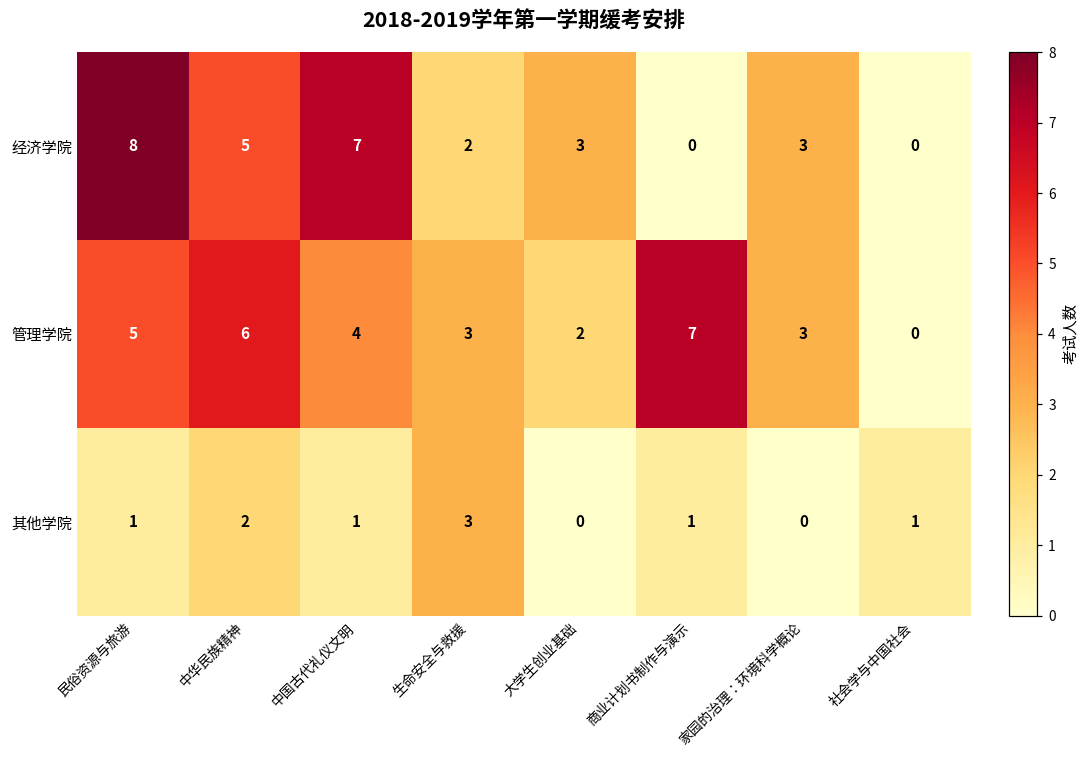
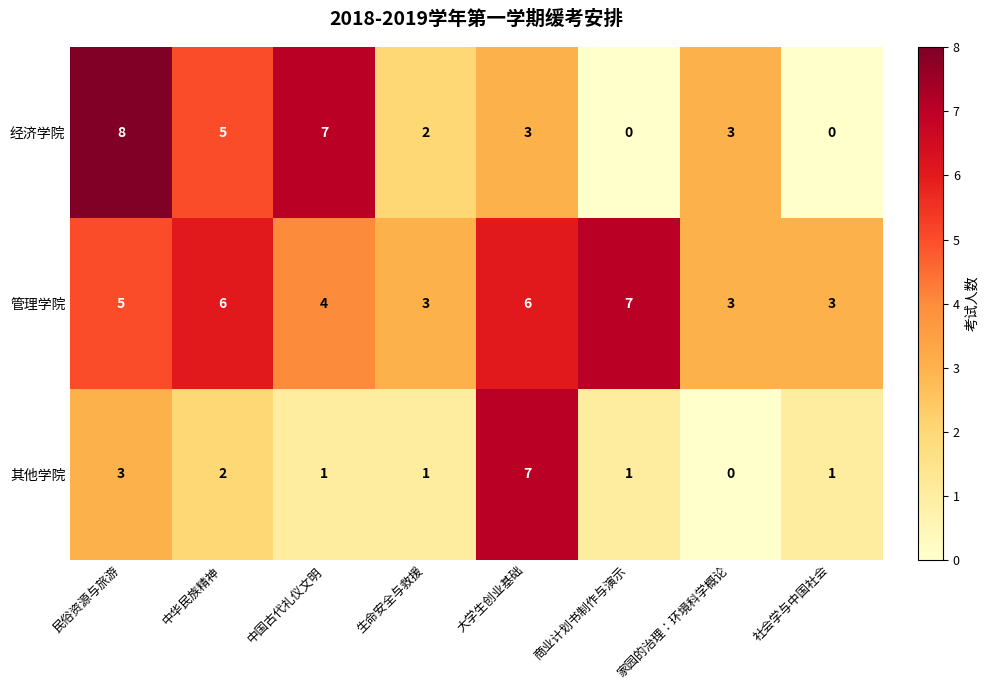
  {
    "经济学院": {
      "民俗资源与旅游": 8,
      "中华民族精神": 5,
      "中国古代礼仪文明": 7,
      "生命安全与救援": 2,
      "大学生创业基础": 3,
      "商业计划书制作与演示": 0,
      "家园的治理：环境科学概论": 3,
      "社会学与中国社会": 0
    },
    "管理学院": {
      "民俗资源与旅游": 5,
      "中华民族精神": 6,
      "中国古代礼仪文明": 4,
      "生命安全与救援": 3,
-     "大学生创业基础": 2,
+     "大学生创业基础": 6,
      "商业计划书制作与演示": 7,
      "家园的治理：环境科学概论": 3,
-     "社会学与中国社会": 0
+     "社会学与中国社会": 3
    },
    "其他学院": {
-     "民俗资源与旅游": 1,
+     "民俗资源与旅游": 3,
      "中华民族精神": 2,
      "中国古代礼仪文明": 1,
-     "生命安全与救援": 3,
-     "大学生创业基础": 0,
+     "生命安全与救援": 1,
+     "大学生创业基础": 7,
      "商业计划书制作与演示": 1,
      "家园的治理：环境科学概论": 0,
      "社会学与中国社会": 1
    }
  }
